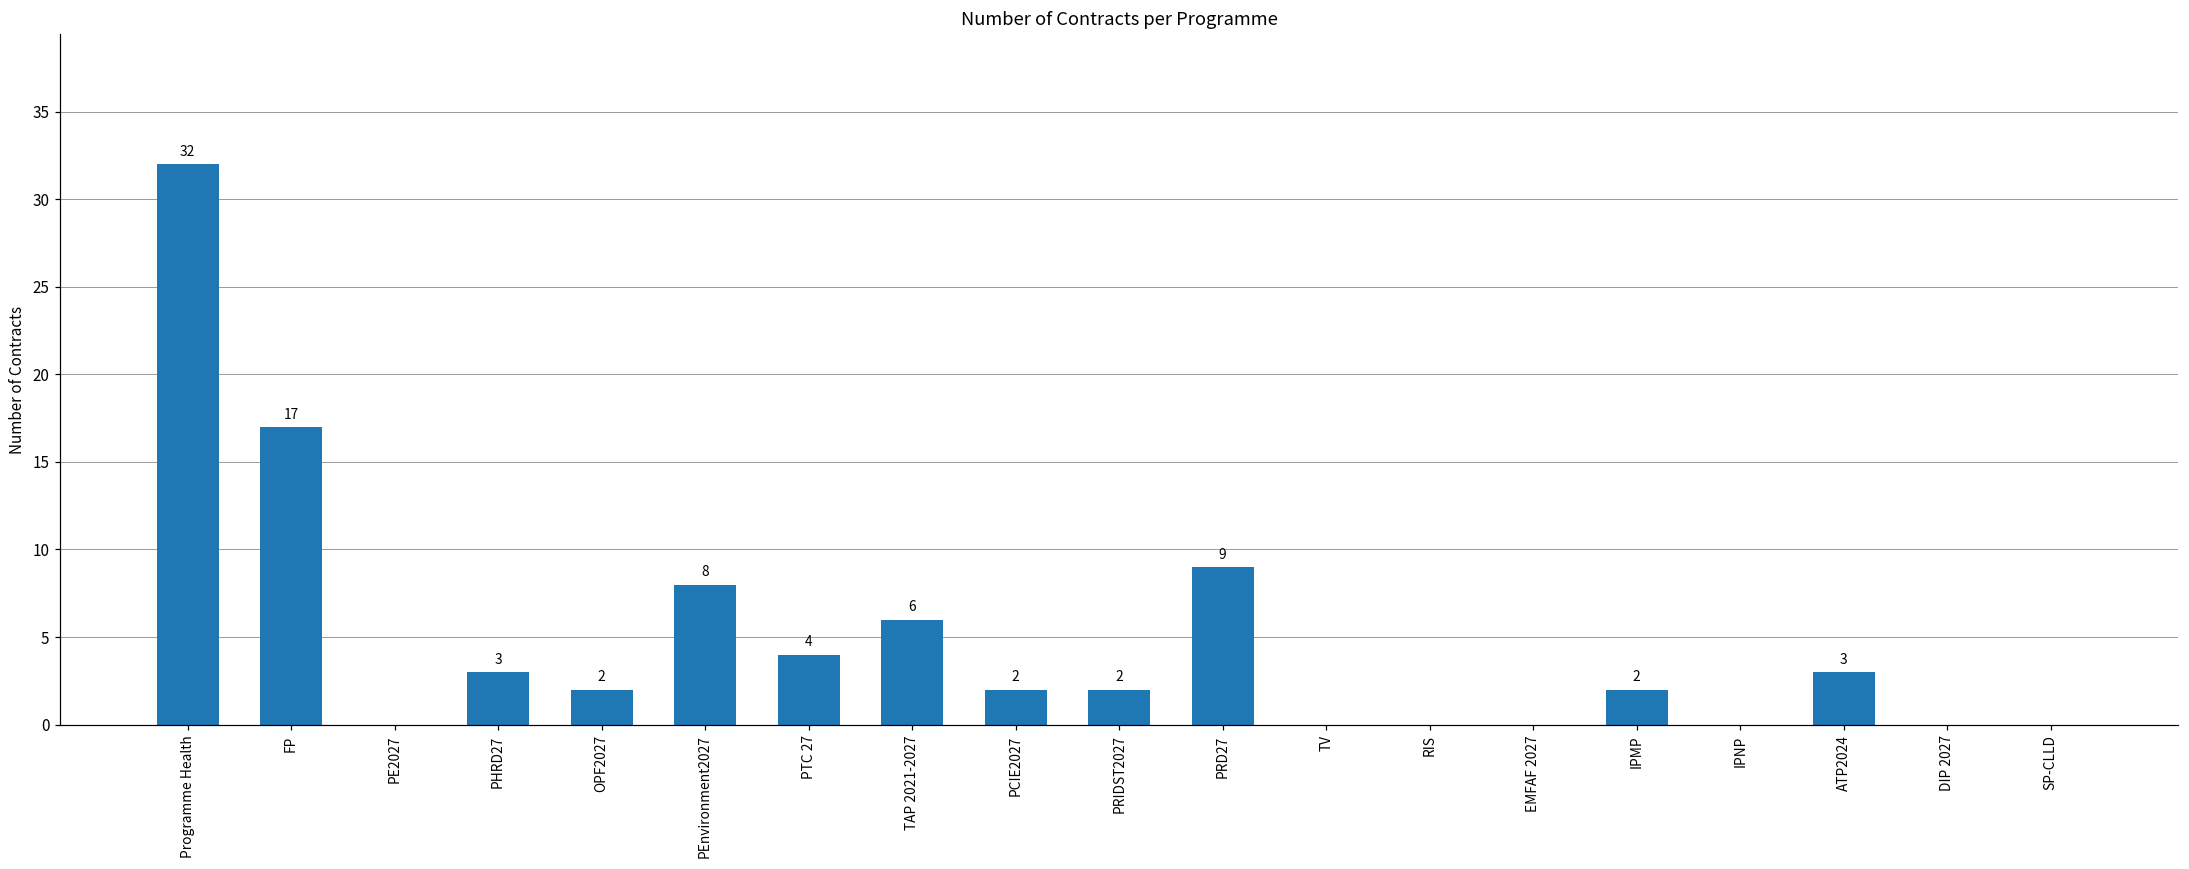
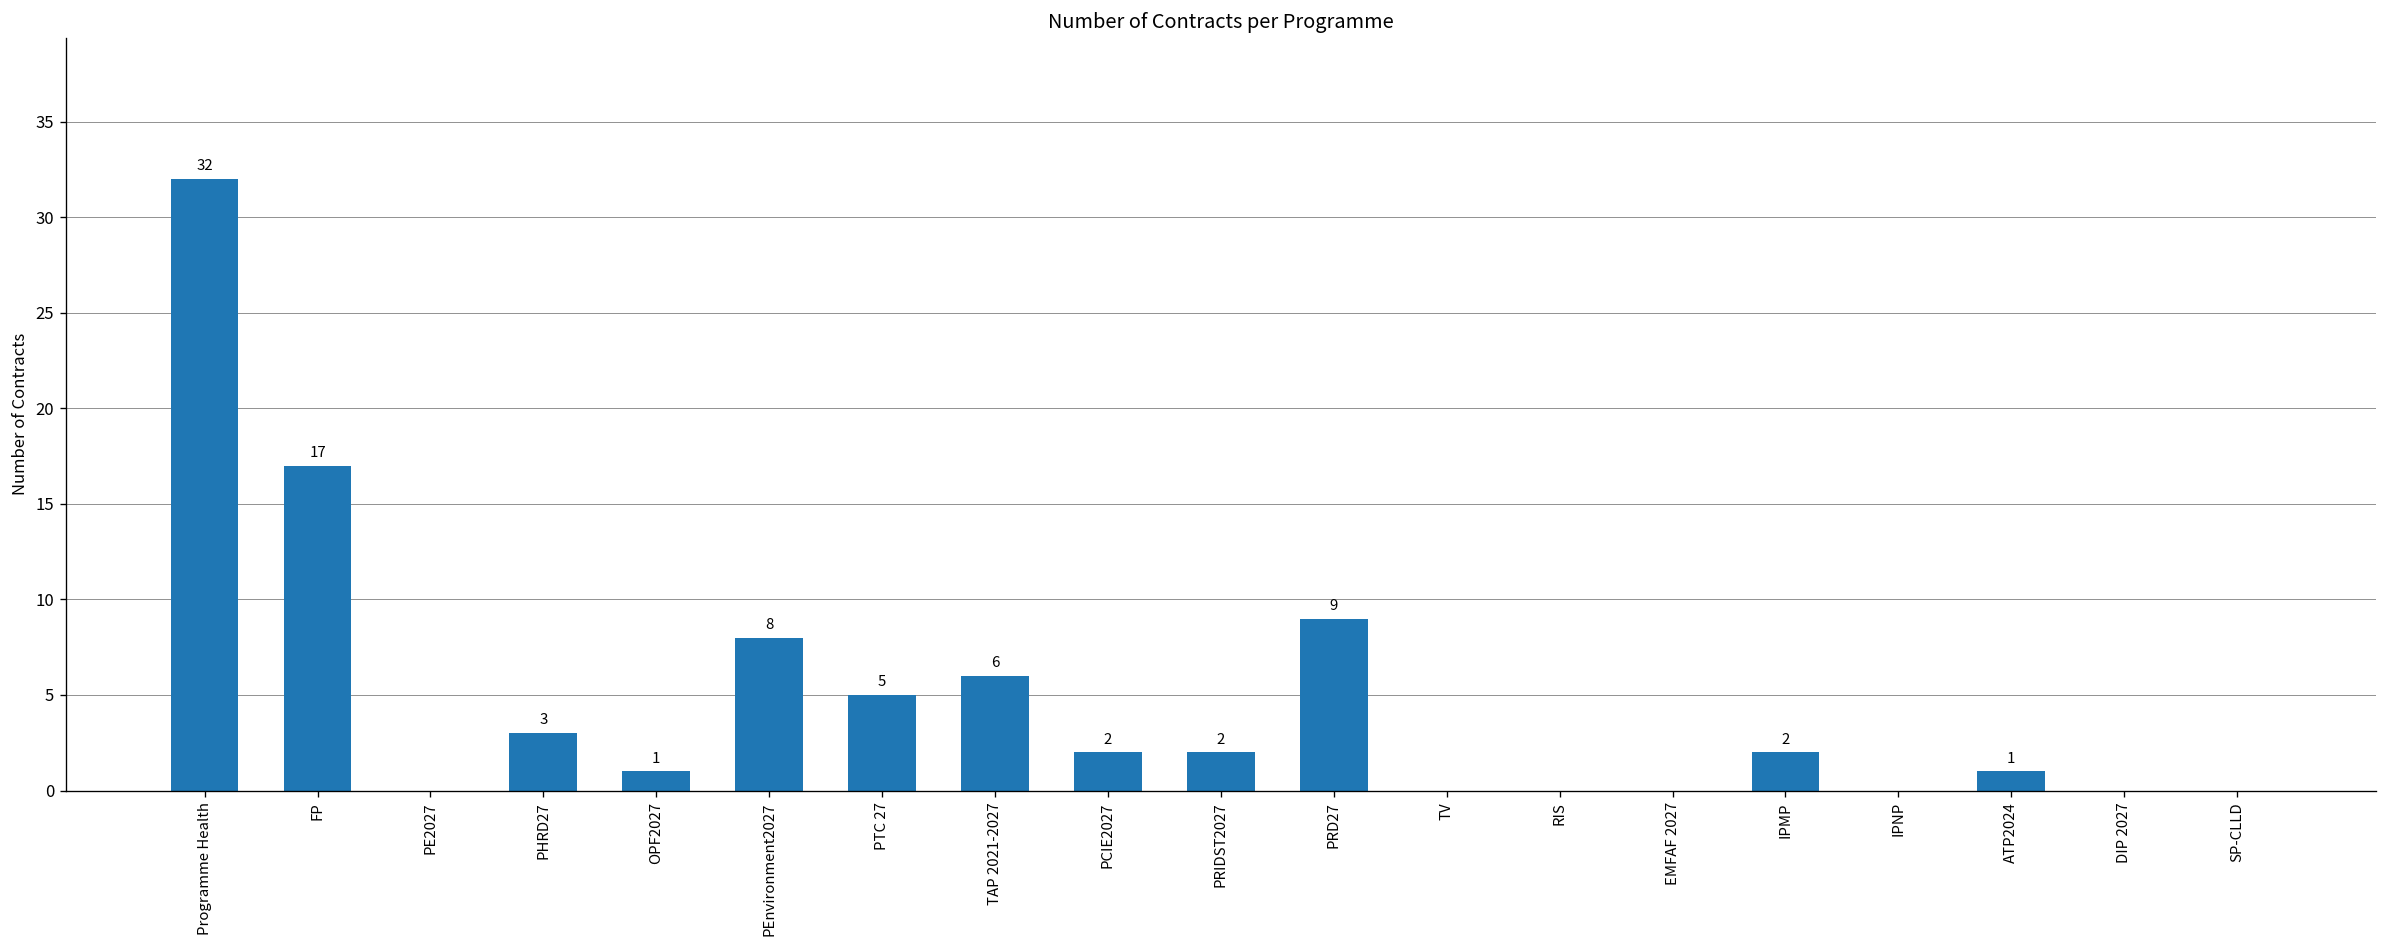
  {
    "Programme Health": 32,
    "FP": 17,
    "PHRD27": 3,
-   "OPF2027": 2,
+   "OPF2027": 1,
    "PEnvironment2027": 8,
-   "PTC 27": 4,
+   "PTC 27": 5,
    "TAP 2021-2027": 6,
    "PCIE2027": 2,
    "PRIDST2027": 2,
    "PRD27": 9,
    "IPMP": 2,
-   "ATP2024": 3
+   "ATP2024": 1
  }
